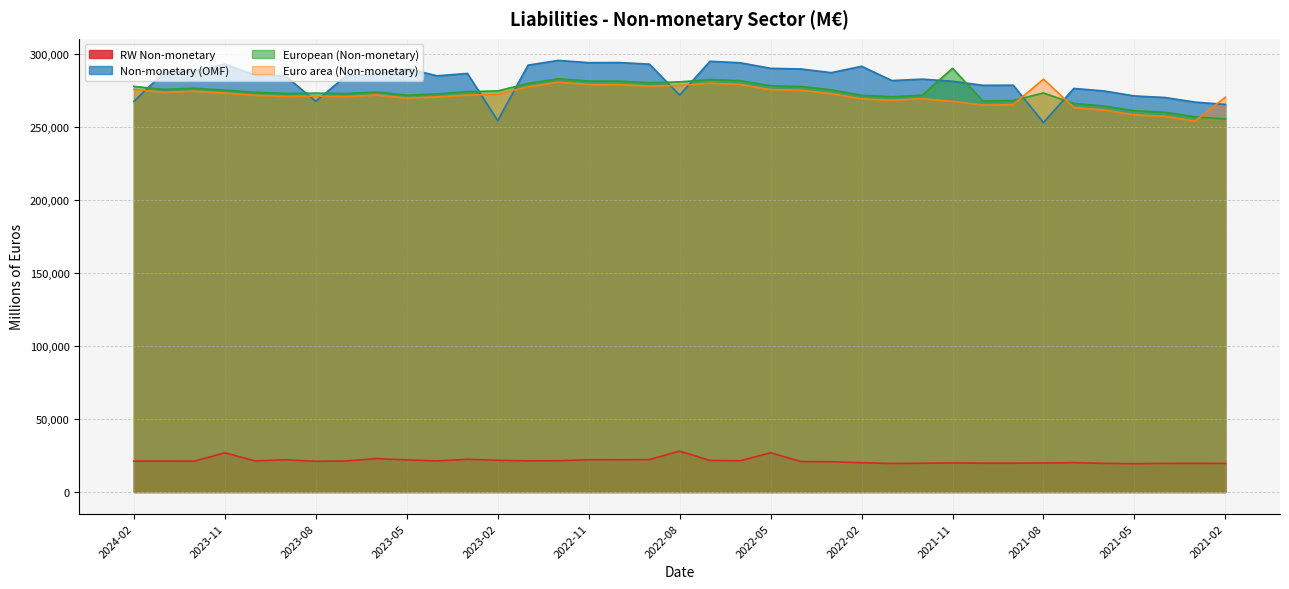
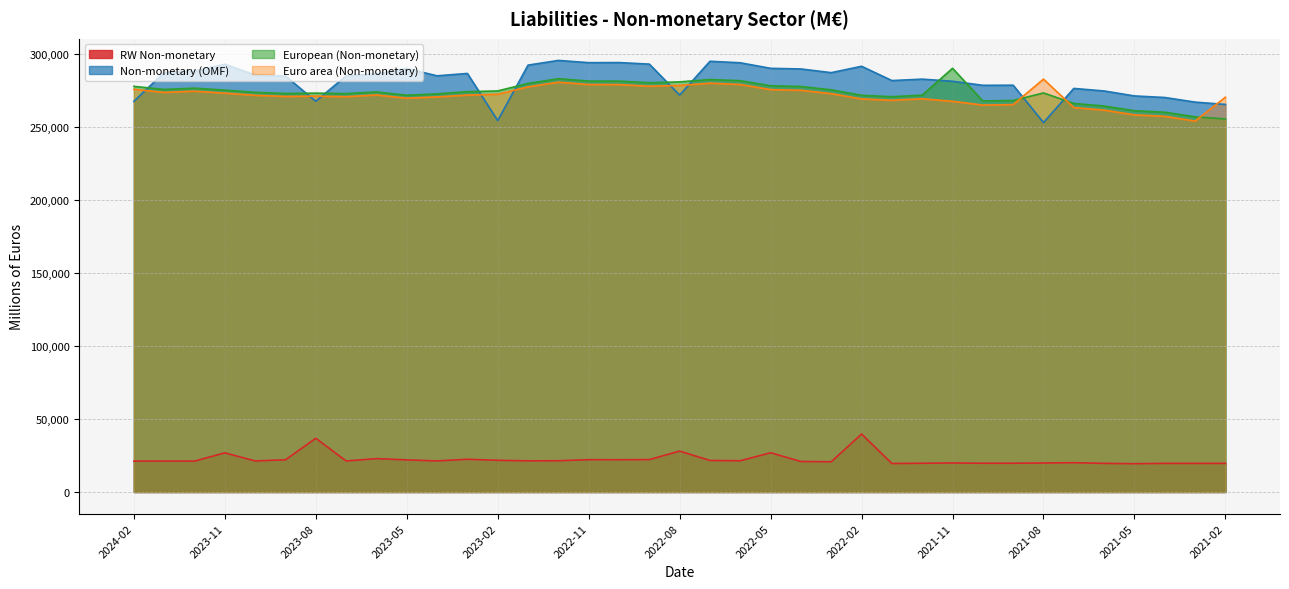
  {
    "RW Non-monetary": {
      "2024-02": "21,000",
      "2023-11": "27,000",
-     "2023-08": "21,000",
+     "2023-08": "37,000",
      "2023-05": "22,000",
      "2023-02": "22,000",
      "2022-11": "22,000",
      "2022-08": "28,000",
      "2022-05": "27,000",
-     "2022-02": "20,000",
+     "2022-02": "40,000",
      "2021-11": "20,000",
      "2021-08": "20,000",
      "2021-05": "19,000",
      "2021-02": "20,000"
    },
    "Non-monetary (OMF)": {
      "2024-02": "268,000",
      "2023-08": "268,000",
      "2023-02": "255,000",
      "2022-11": "294,000",
      "2022-08": "272,000",
      "2022-05": "290,000",
      "2022-02": "292,000",
      "2021-11": "282,000",
      "2021-08": "253,000",
      "2021-05": "272,000",
      "2021-02": "266,000"
    },
    "European (Non-monetary)": {
      "2024-02": "278,000",
      "2023-11": "276,000",
      "2023-08": "273,000",
      "2023-05": "272,000",
      "2023-02": "275,000",
      "2022-11": "282,000",
      "2022-08": "281,000",
      "2022-05": "279,000",
      "2022-02": "272,000",
      "2021-11": "291,000",
      "2021-08": "274,000",
      "2021-05": "261,000",
      "2021-02": "256,000"
    },
    "Euro area (Non-monetary)": {
      "2024-02": "276,000",
      "2023-11": "273,000",
      "2023-08": "271,000",
      "2023-05": "270,000",
      "2023-02": "273,000",
      "2022-11": "279,000",
      "2022-08": "279,000",
      "2022-05": "276,000",
      "2022-02": "270,000",
      "2021-11": "268,000",
      "2021-08": "283,000",
      "2021-05": "259,000",
      "2021-02": "271,000"
    }
  }
